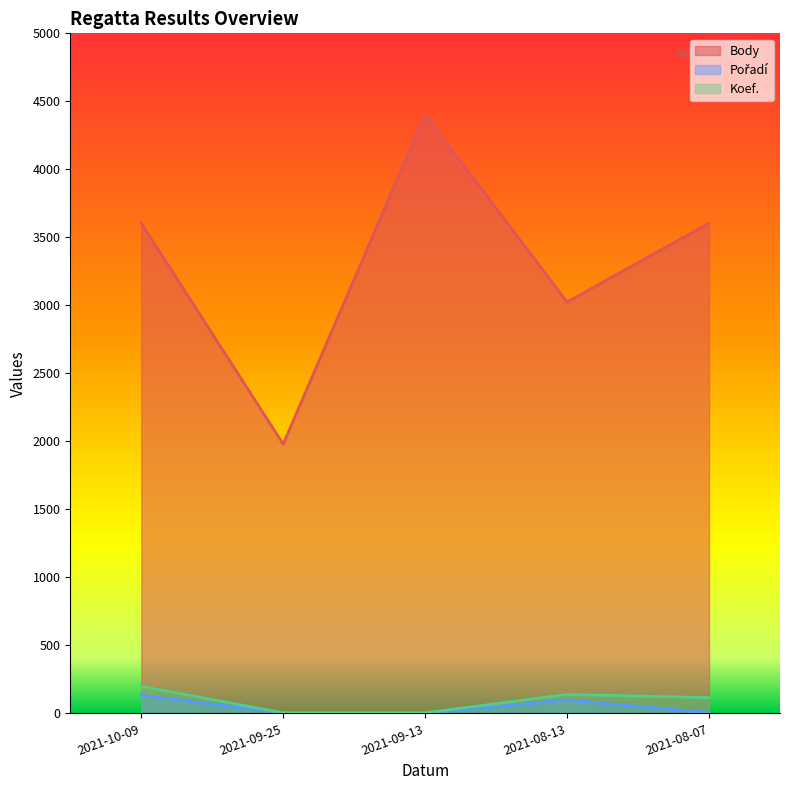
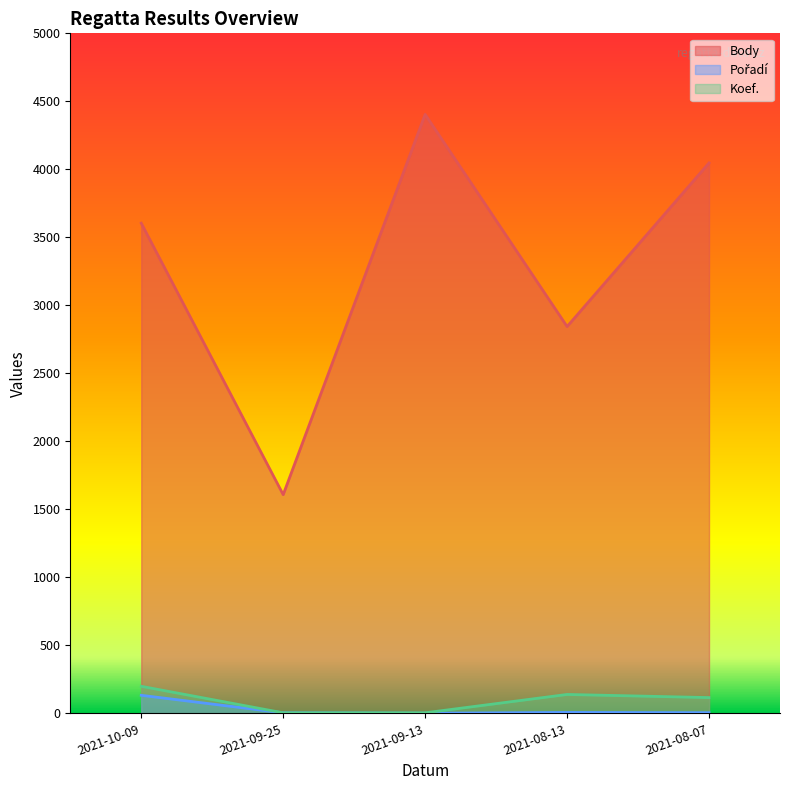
  {
    "Body": {
      "2021-10-09": 3600,
-     "2021-09-25": 1980,
+     "2021-09-25": 1610,
      "2021-09-13": 4400,
-     "2021-08-13": 3020,
-     "2021-08-07": 3600
+     "2021-08-13": 2840,
+     "2021-08-07": 4050
    },
    "Pořadí": {
      "2021-10-09": 130,
-     "2021-08-13": 100,
+     "2021-08-13": 10,
      "2021-08-07": 10
    },
    "Koef.": {
      "2021-10-09": 200,
      "2021-08-13": 140,
      "2021-08-07": 120
    }
  }
